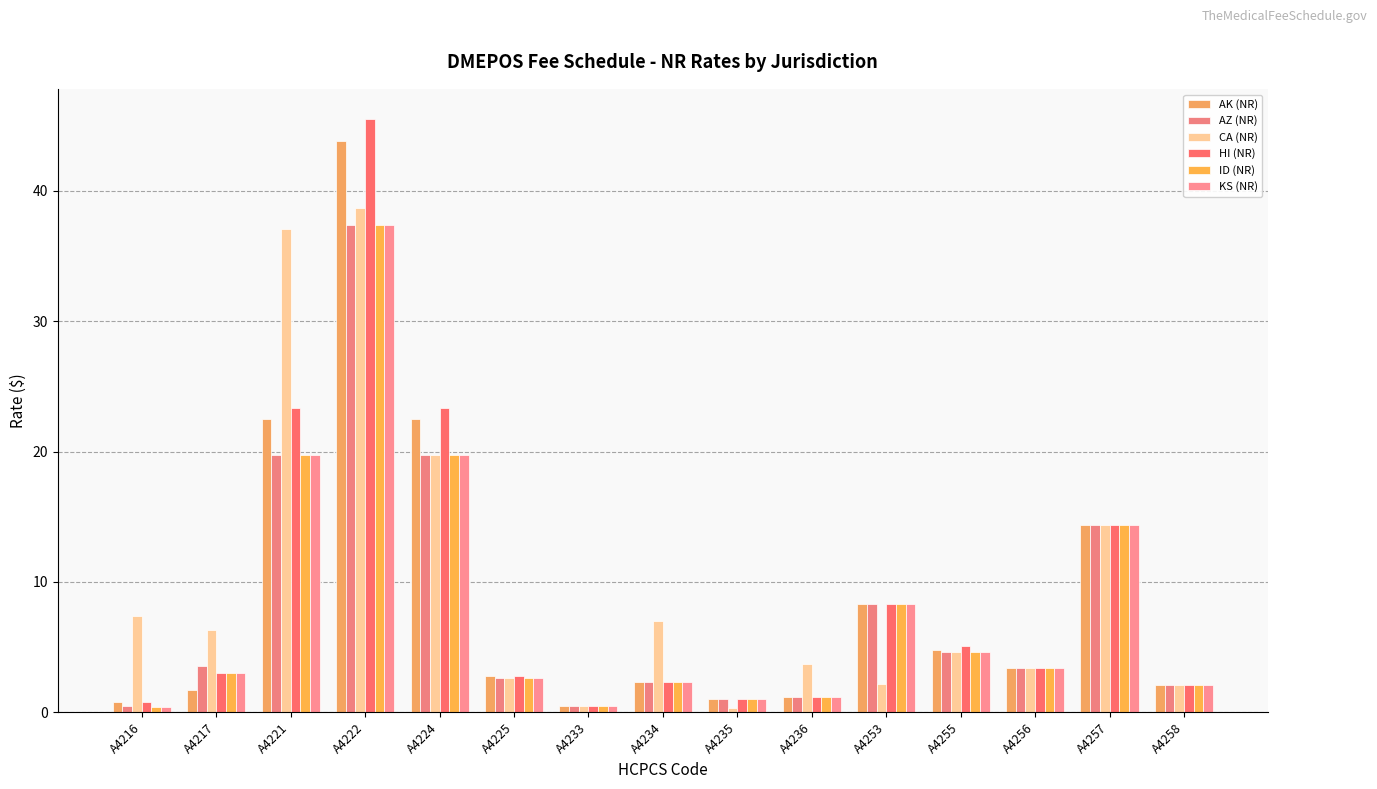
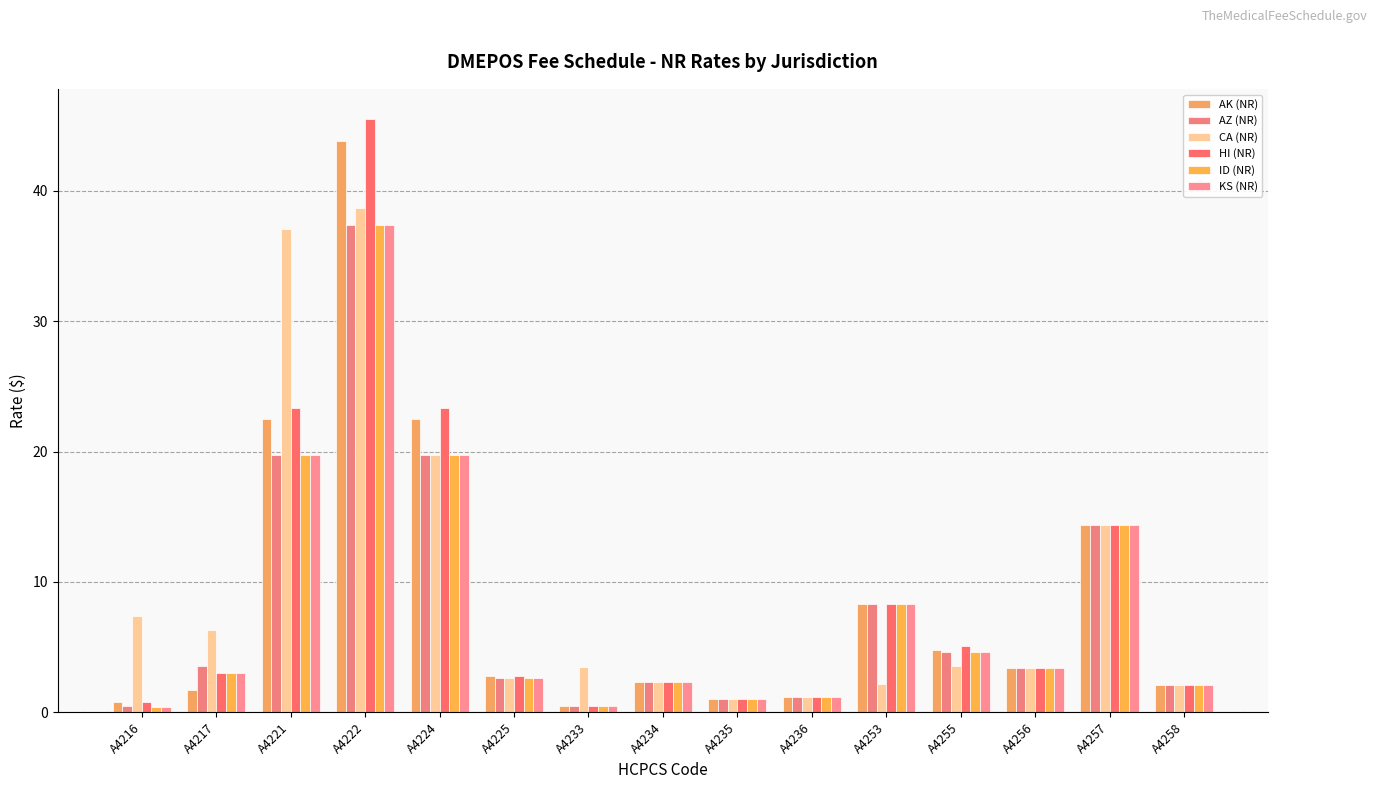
  {
    "CA (NR)": {
      "A4216": 7.4,
      "A4217": 6.3,
      "A4221": 37.1,
      "A4222": 38.7,
      "A4224": 19.7,
      "A4225": 2.6,
-     "A4233": 0.5,
-     "A4234": 7.0,
-     "A4235": 0.3,
-     "A4236": 3.7,
+     "A4233": 3.4,
+     "A4234": 2.4,
+     "A4235": 1.0,
+     "A4236": 1.2,
      "A4253": 2.2,
-     "A4255": 4.6,
+     "A4255": 3.6,
      "A4256": 3.4,
      "A4257": 14.4,
      "A4258": 2.1
    }
  }
